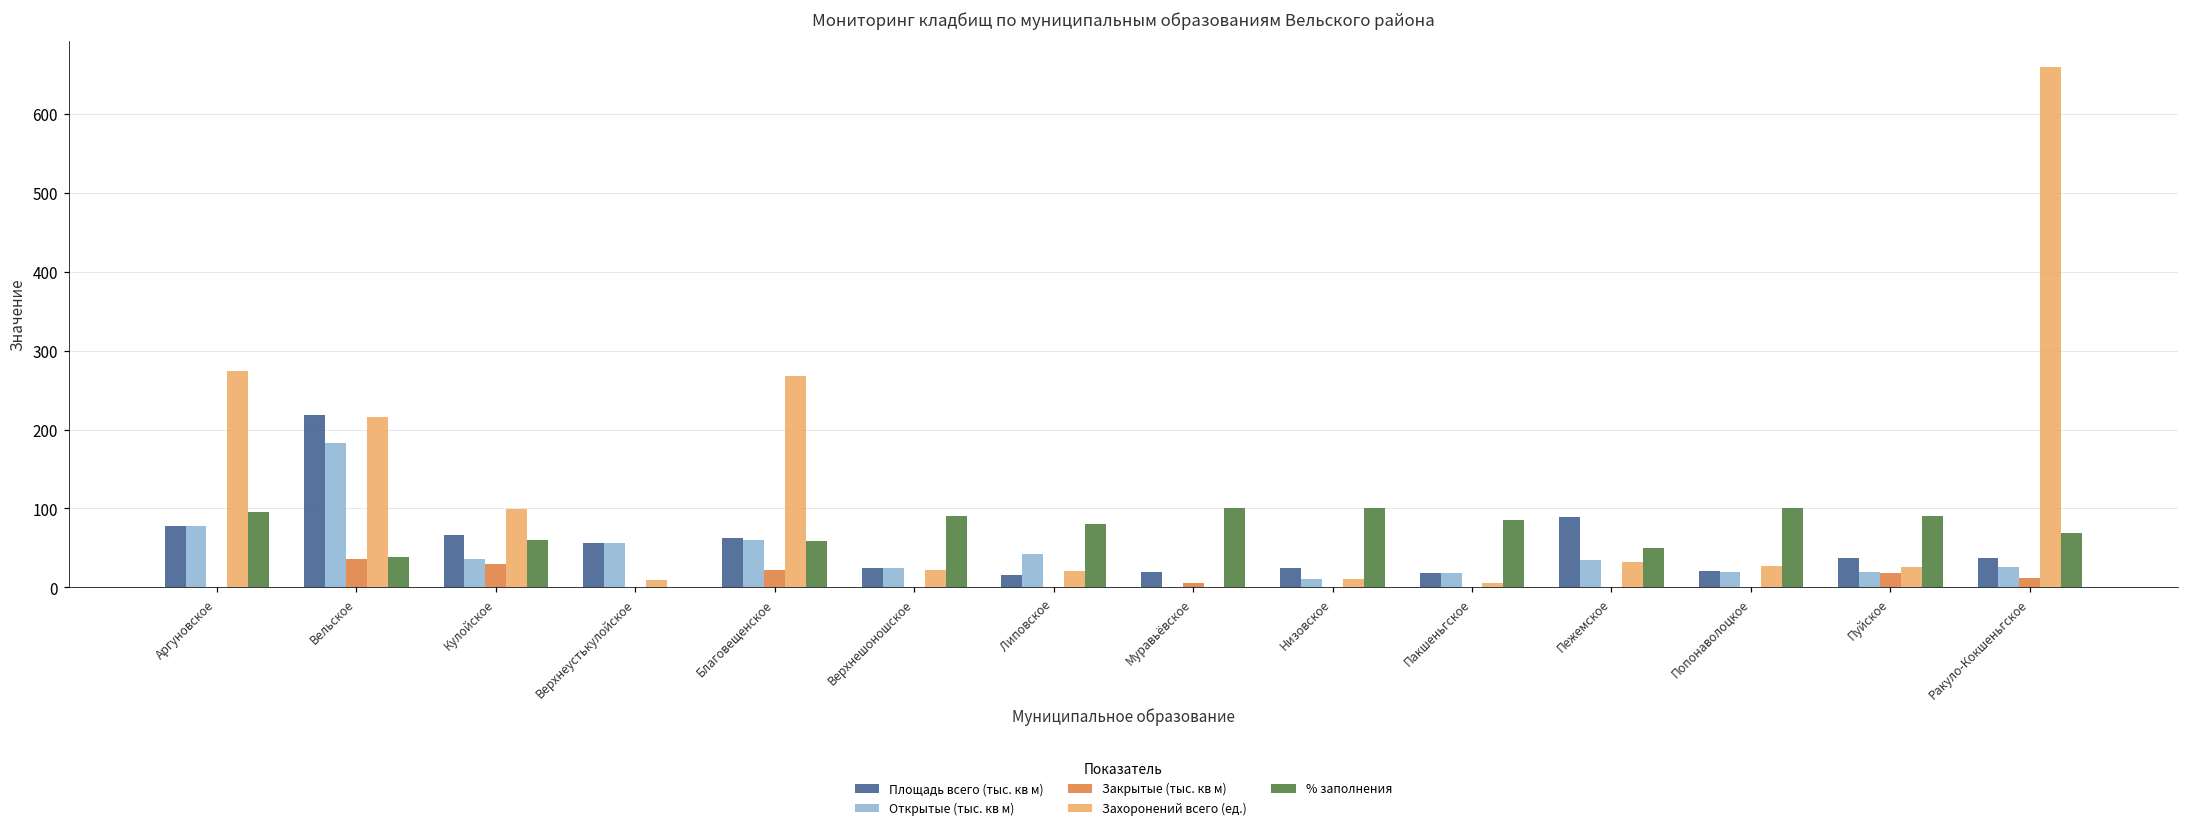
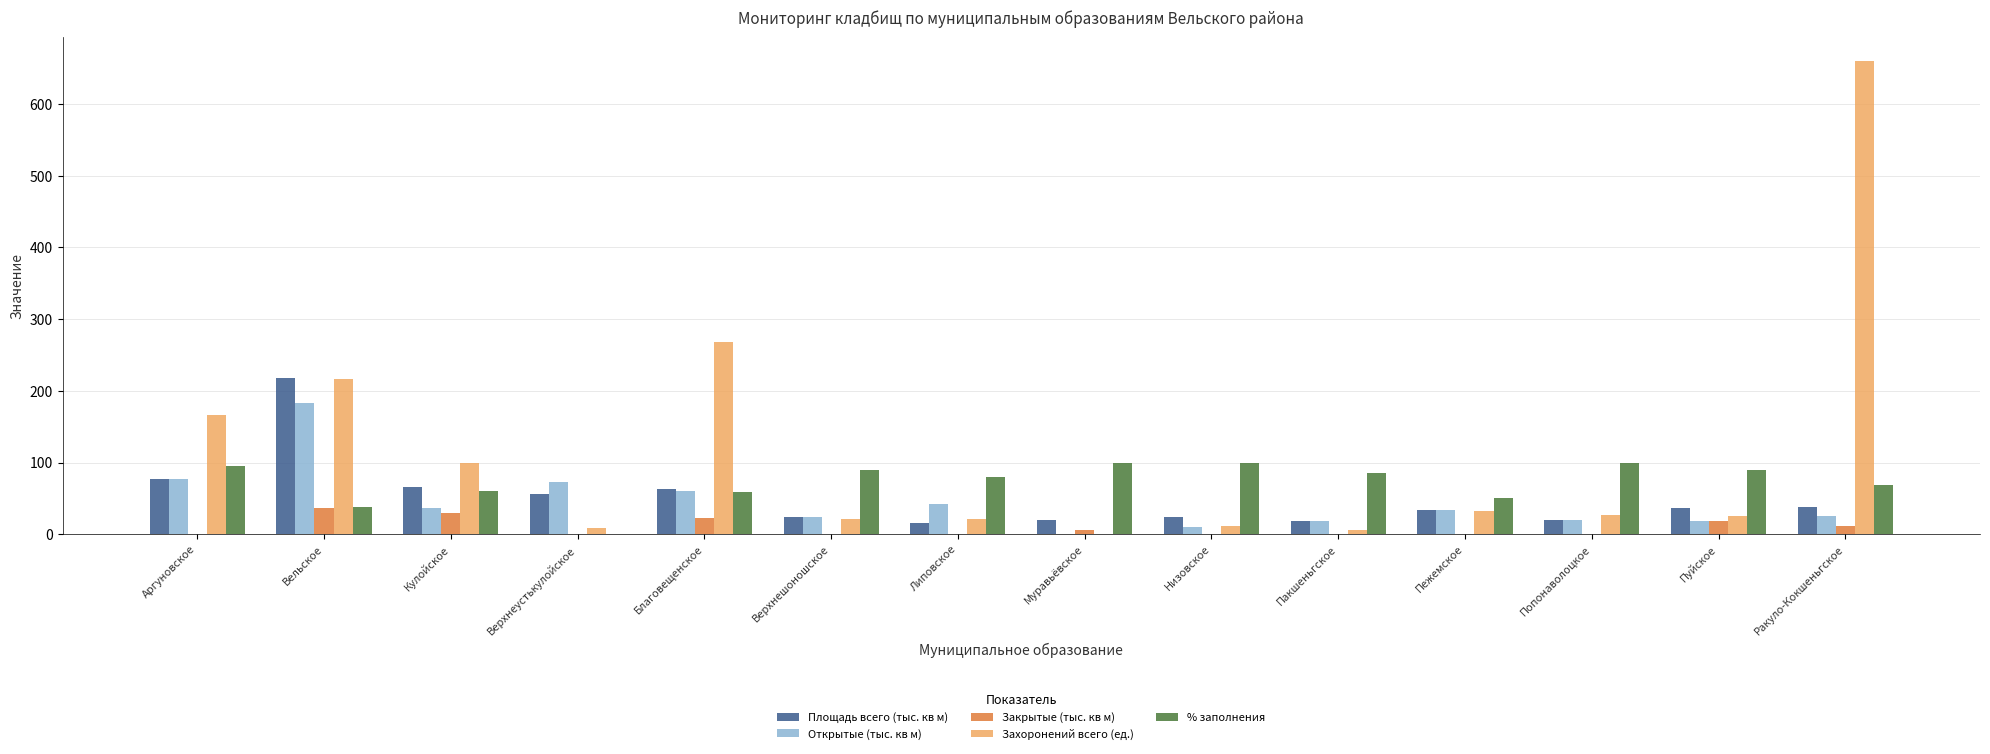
  {
    "Площадь всего (тыс. кв м)": {
      "Аргуновское": 80,
      "Вельское": 220,
      "Кулойское": 70,
      "Верхнеустькулойское": 60,
      "Благовещенское": 60,
      "Верхнешоношское": 20,
      "Липовское": 20,
      "Муравьёвское": 20,
      "Низовское": 20,
      "Пакшеньгское": 20,
-     "Пежемское": 90,
+     "Пежемское": 30,
      "Попонаволоцкое": 20,
      "Пуйское": 40,
      "Ракуло-Кокшеньгское": 40
    },
    "Открытые (тыс. кв м)": {
      "Аргуновское": 80,
      "Вельское": 180,
      "Кулойское": 40,
-     "Верхнеустькулойское": 60,
+     "Верхнеустькулойское": 70,
      "Благовещенское": 60,
      "Верхнешоношское": 20,
      "Липовское": 40,
      "Муравьёвское": 0,
      "Низовское": 10,
      "Пакшеньгское": 20,
      "Пежемское": 30,
      "Попонаволоцкое": 20,
      "Пуйское": 20,
      "Ракуло-Кокшеньгское": 30
    },
    "Закрытые (тыс. кв м)": {
      "Аргуновское": 0,
      "Вельское": 40,
      "Кулойское": 30,
      "Верхнеустькулойское": 0,
      "Благовещенское": 20,
      "Верхнешоношское": 0,
      "Липовское": 0,
      "Муравьёвское": 10,
      "Низовское": 0,
      "Пакшеньгское": 0,
      "Пежемское": 0,
      "Пуйское": 20,
      "Ракуло-Кокшеньгское": 10
    },
    "Захоронений всего (ед.)": {
-     "Аргуновское": 270,
+     "Аргуновское": 170,
      "Вельское": 220,
      "Кулойское": 100,
      "Верхнеустькулойское": 10,
      "Благовещенское": 270,
      "Верхнешоношское": 20,
      "Липовское": 20,
      "Муравьёвское": 0,
      "Низовское": 10,
      "Пакшеньгское": 10,
      "Пежемское": 30,
      "Попонаволоцкое": 30,
      "Пуйское": 30,
      "Ракуло-Кокшеньгское": 660
    },
    "% заполнения": {
      "Аргуновское": 100,
      "Вельское": 40,
      "Кулойское": 60,
      "Верхнеустькулойское": 0,
      "Благовещенское": 60,
      "Верхнешоношское": 90,
      "Липовское": 80,
      "Муравьёвское": 100,
      "Низовское": 100,
      "Пакшеньгское": 90,
      "Пежемское": 50,
      "Попонаволоцкое": 100,
      "Пуйское": 90,
      "Ракуло-Кокшеньгское": 70
    }
  }
